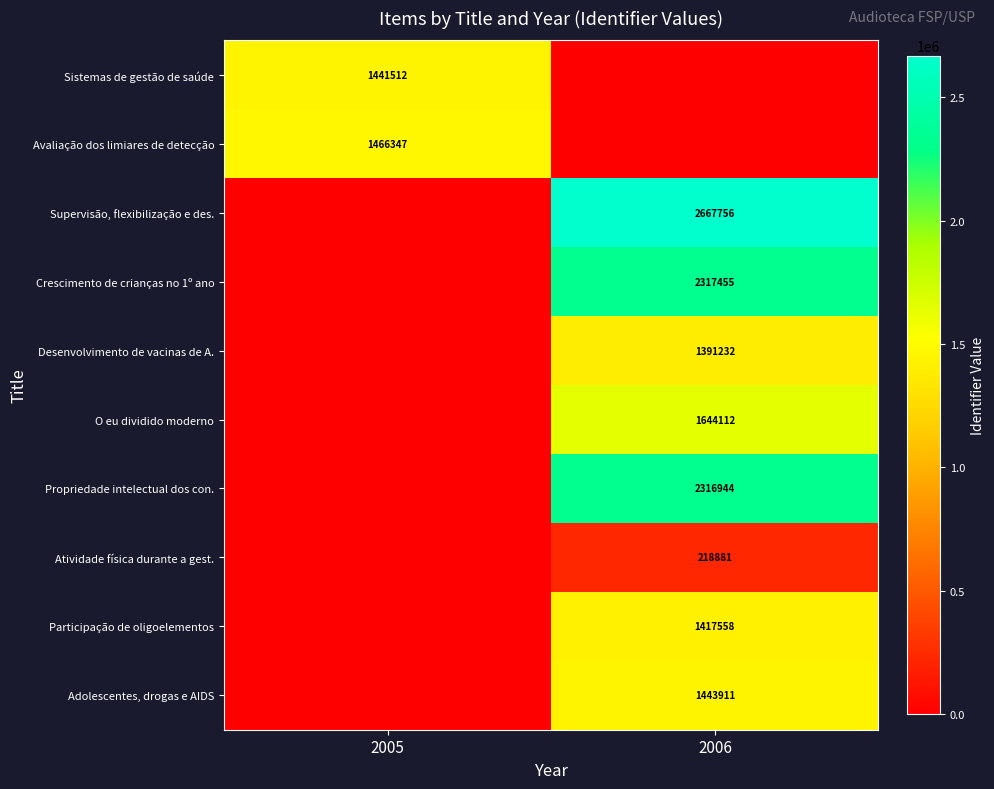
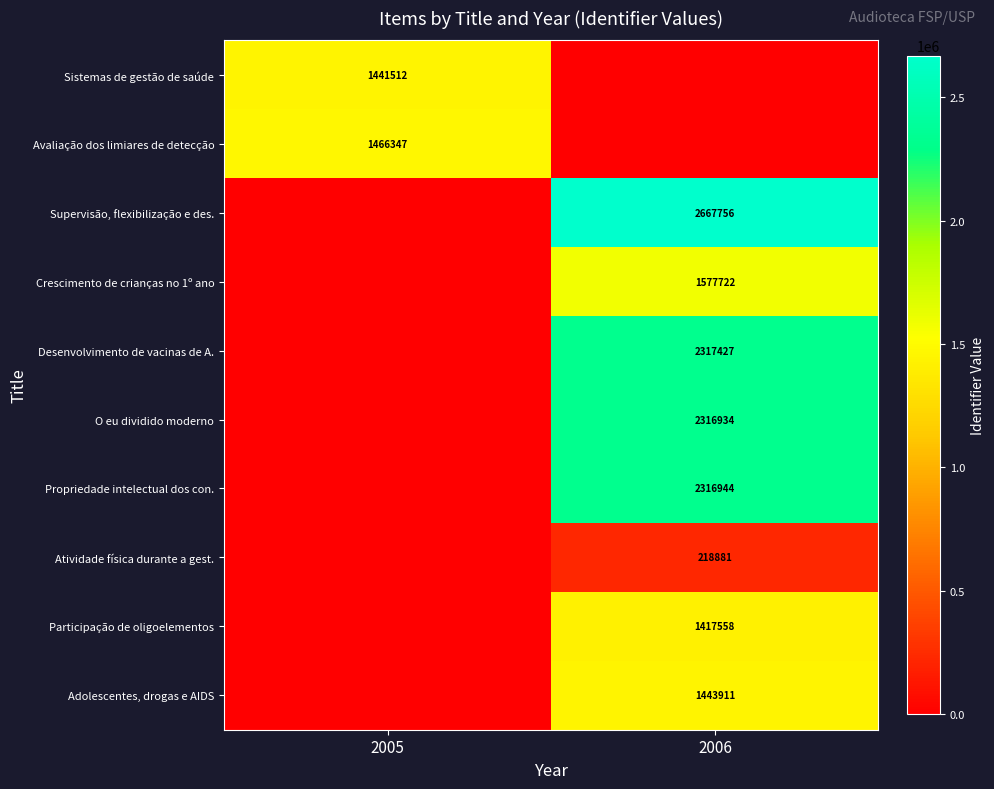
  {
    "Sistemas de gestão de saúde": {
      "2005": 1441512
    },
    "Avaliação dos limiares de detecção": {
      "2005": 1466347
    },
    "Supervisão, flexibilização e des.": {
      "2006": 2667756
    },
    "Crescimento de crianças no 1º ano": {
-     "2006": 2317455
+     "2006": 1577722
    },
    "Desenvolvimento de vacinas de A.": {
-     "2006": 1391232
+     "2006": 2317427
    },
    "O eu dividido moderno": {
-     "2006": 1644112
+     "2006": 2316934
    },
    "Propriedade intelectual dos con.": {
      "2006": 2316944
    },
    "Atividade física durante a gest.": {
      "2006": 218881
    },
    "Participação de oligoelementos": {
      "2006": 1417558
    },
    "Adolescentes, drogas e AIDS": {
      "2006": 1443911
    }
  }
